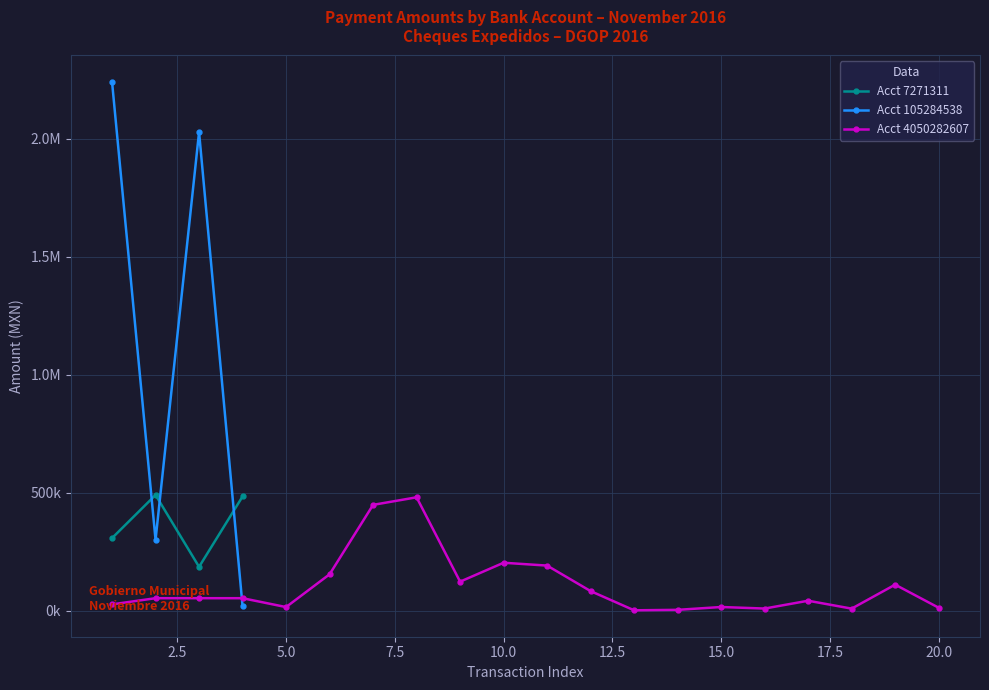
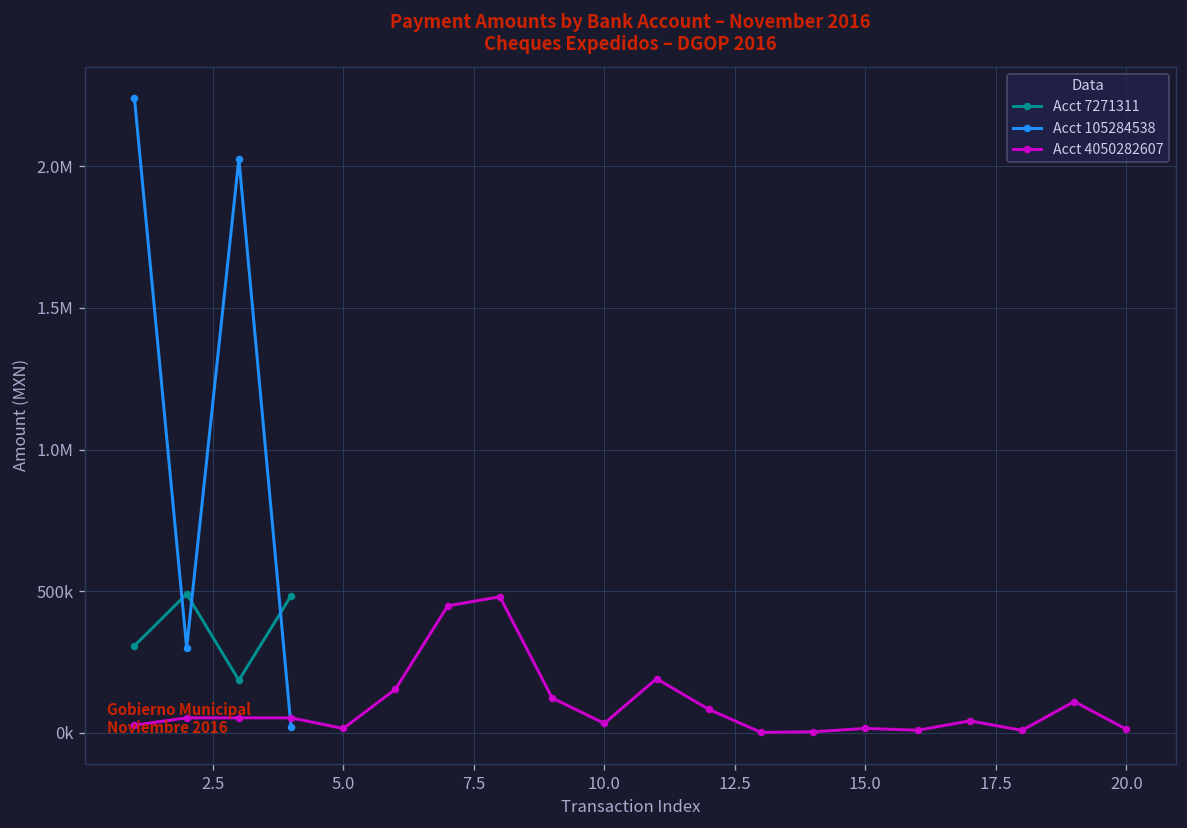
  {
    "Acct 4050282607": {
      "5.0": 10000,
-     "10.0": 200000,
+     "10.0": 30000,
      "15.0": 10000,
      "20.0": 10000
    }
  }
